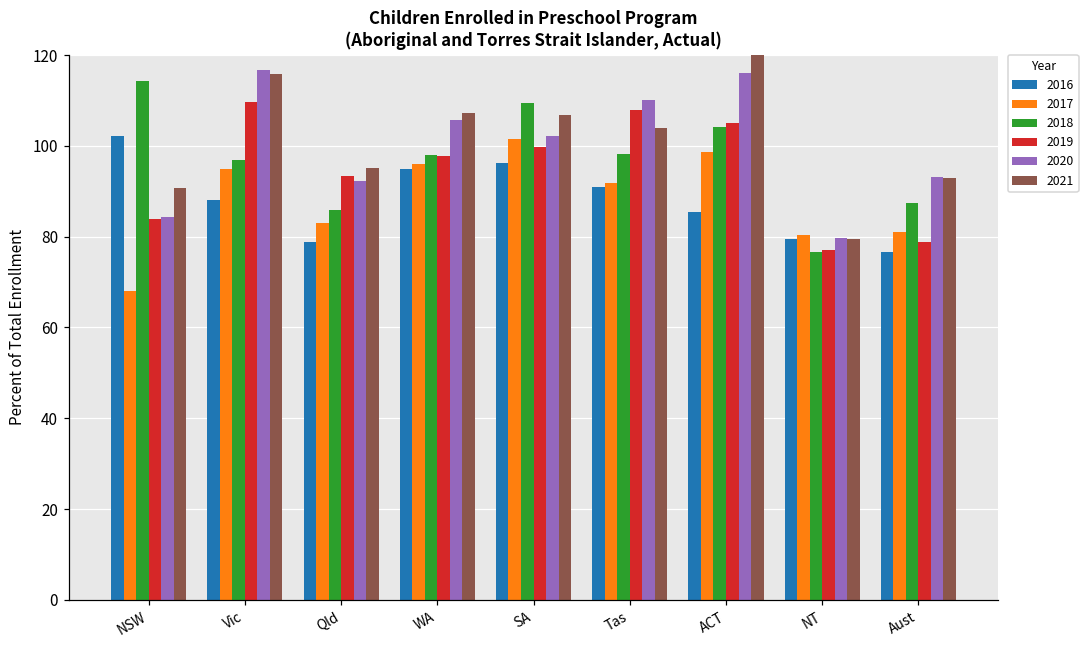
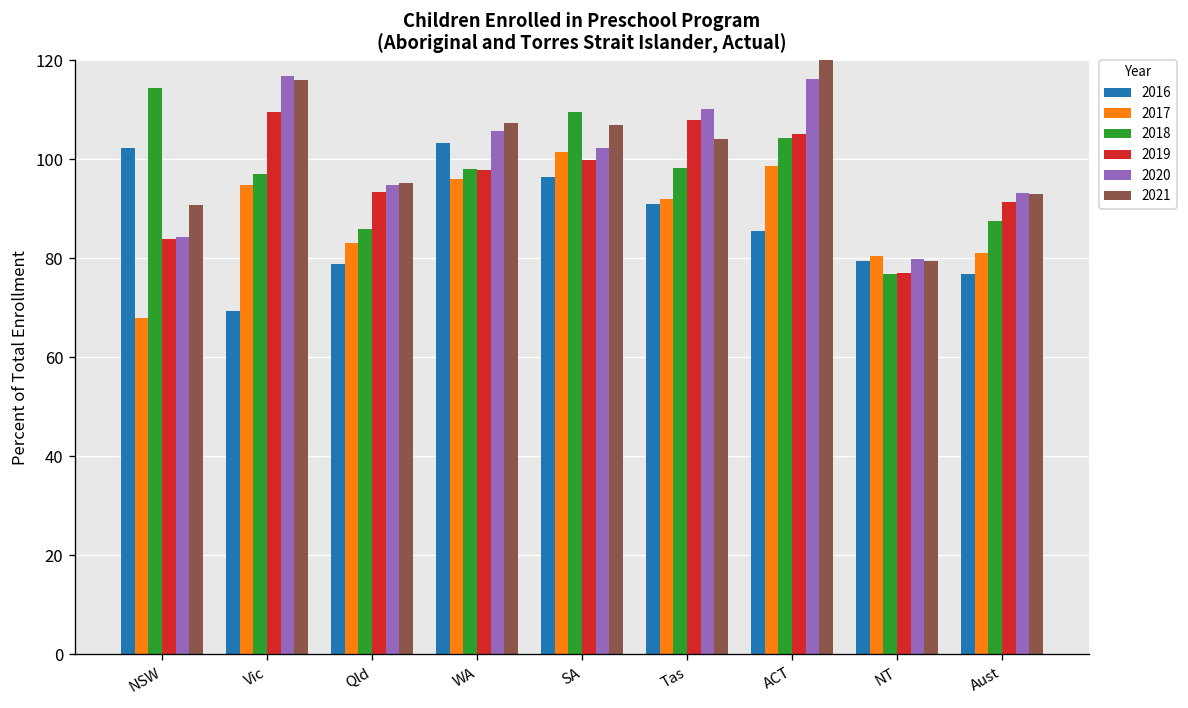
  {
    "2016": {
      "NSW": 102,
-     "Vic": 88,
+     "Vic": 69,
      "Qld": 79,
-     "WA": 95,
+     "WA": 103,
      "SA": 96,
      "Tas": 91,
      "ACT": 85,
      "NT": 80,
      "Aust": 77
    },
    "2017": {
      "NSW": 68,
      "Vic": 95,
      "Qld": 83,
      "WA": 96,
      "SA": 101,
      "Tas": 92,
      "ACT": 99,
      "NT": 80,
      "Aust": 81
    },
    "2018": {
      "NSW": 114,
      "Vic": 97,
      "Qld": 86,
      "WA": 98,
      "SA": 110,
      "Tas": 98,
      "ACT": 104,
      "NT": 77,
      "Aust": 87
    },
    "2019": {
      "NSW": 84,
      "Vic": 110,
      "Qld": 93,
      "WA": 98,
      "SA": 100,
      "Tas": 108,
      "ACT": 105,
      "NT": 77,
-     "Aust": 79
+     "Aust": 91
    },
    "2020": {
      "NSW": 84,
      "Vic": 117,
-     "Qld": 92,
+     "Qld": 95,
      "WA": 106,
      "SA": 102,
      "Tas": 110,
      "ACT": 116,
      "NT": 80,
      "Aust": 93
    },
    "2021": {
      "NSW": 91,
      "Vic": 116,
      "Qld": 95,
      "WA": 107,
      "SA": 107,
      "Tas": 104,
      "NT": 79,
      "Aust": 93
    }
  }
